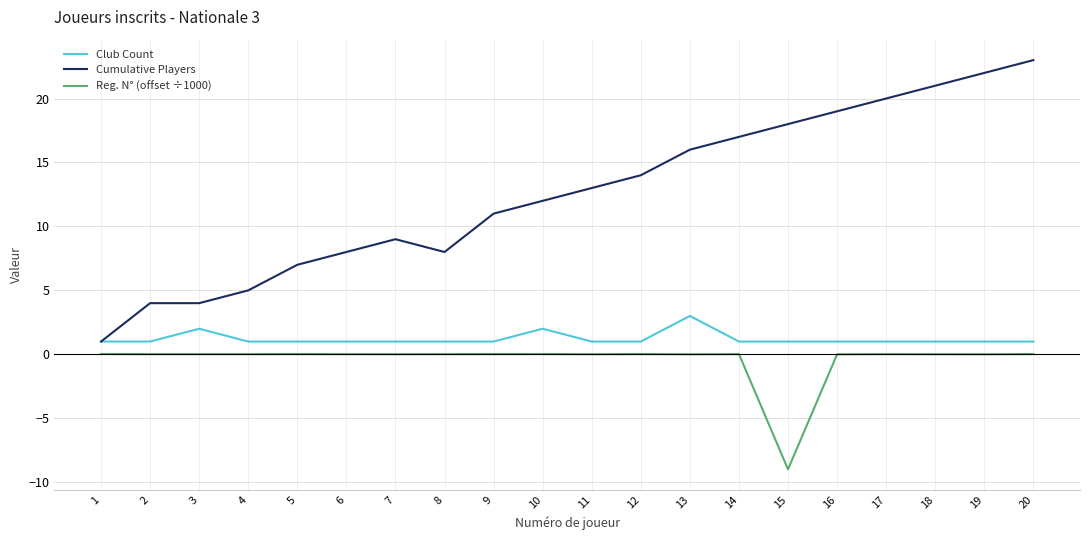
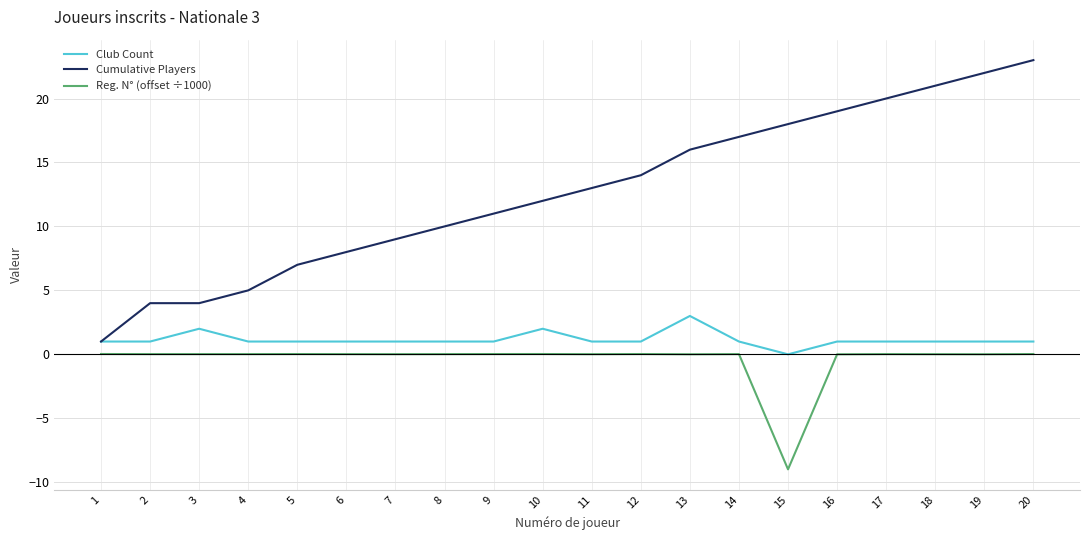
  {
    "Club Count": {
      "2": 1,
      "3": 2,
      "4": 1,
      "5": 1,
      "6": 1,
      "7": 1,
      "8": 1,
      "9": 1,
      "10": 2,
      "11": 1,
      "12": 1,
      "13": 3,
      "14": 1,
-     "15": 1,
+     "15": 0,
      "16": 1,
      "17": 1,
      "18": 1,
      "19": 1,
      "20": 1
    },
    "Cumulative Players": {
      "2": 4,
      "3": 4,
      "4": 5,
      "5": 7,
      "6": 8,
      "7": 9,
-     "8": 8,
+     "8": 10,
      "9": 11,
      "10": 12,
      "11": 13,
      "12": 14,
      "13": 16,
      "14": 17,
      "15": 18,
      "16": 19,
      "17": 20,
      "18": 21,
      "19": 22,
      "20": 23
    },
    "Reg. N° (offset ÷1000)": {
      "1": 0,
      "2": 0,
      "3": 0,
      "4": 0,
      "5": 0,
      "6": 0,
      "7": 0,
      "8": 0,
      "9": 0,
      "10": 0,
      "11": 0,
      "12": 0,
      "13": 0,
      "14": 0,
      "15": -9,
      "16": 0,
      "17": 0,
      "18": 0,
      "19": 0,
      "20": 0
    }
  }
